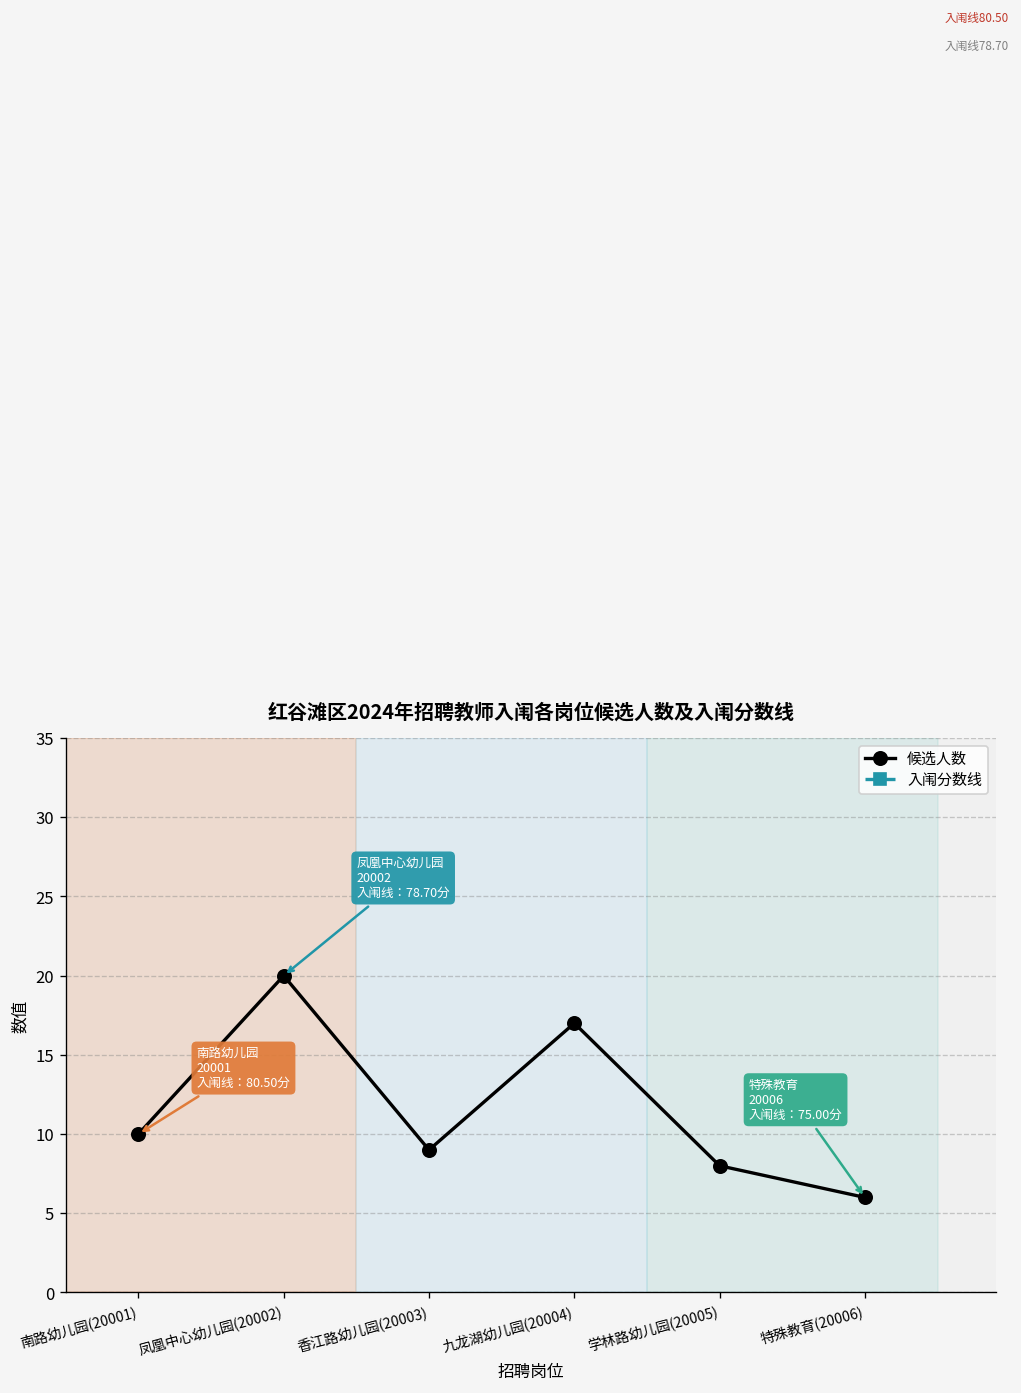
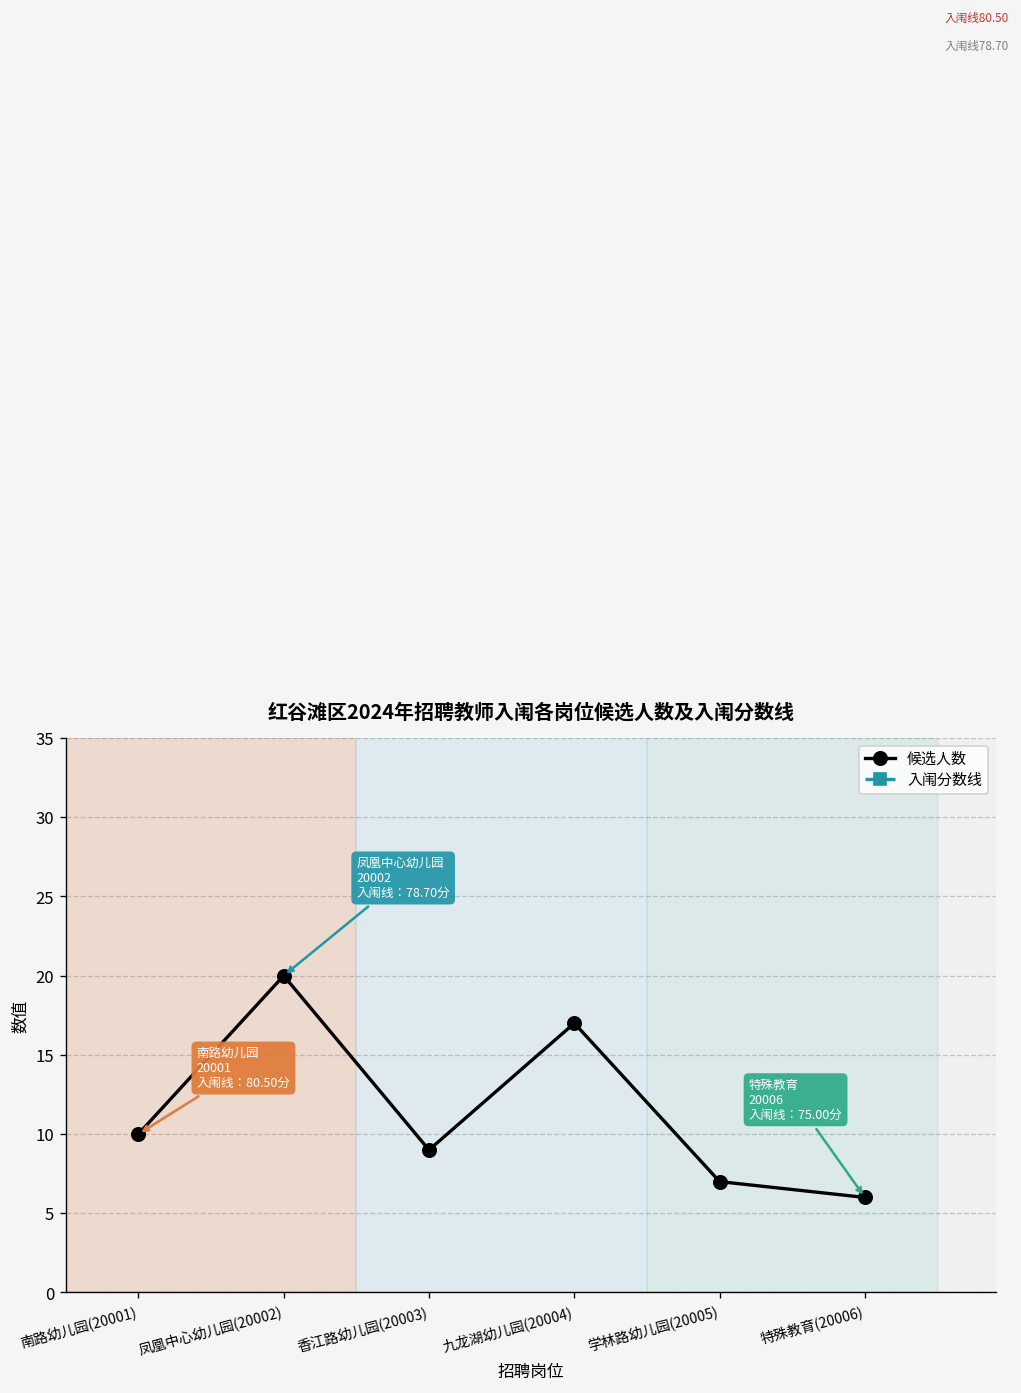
  {
    "候选人数": {
      "香江路幼儿园(20003)": 9,
      "九龙湖幼儿园(20004)": 17,
-     "学林路幼儿园(20005)": 8,
+     "学林路幼儿园(20005)": 7,
      "特殊教育(20006)": 6
    }
  }
